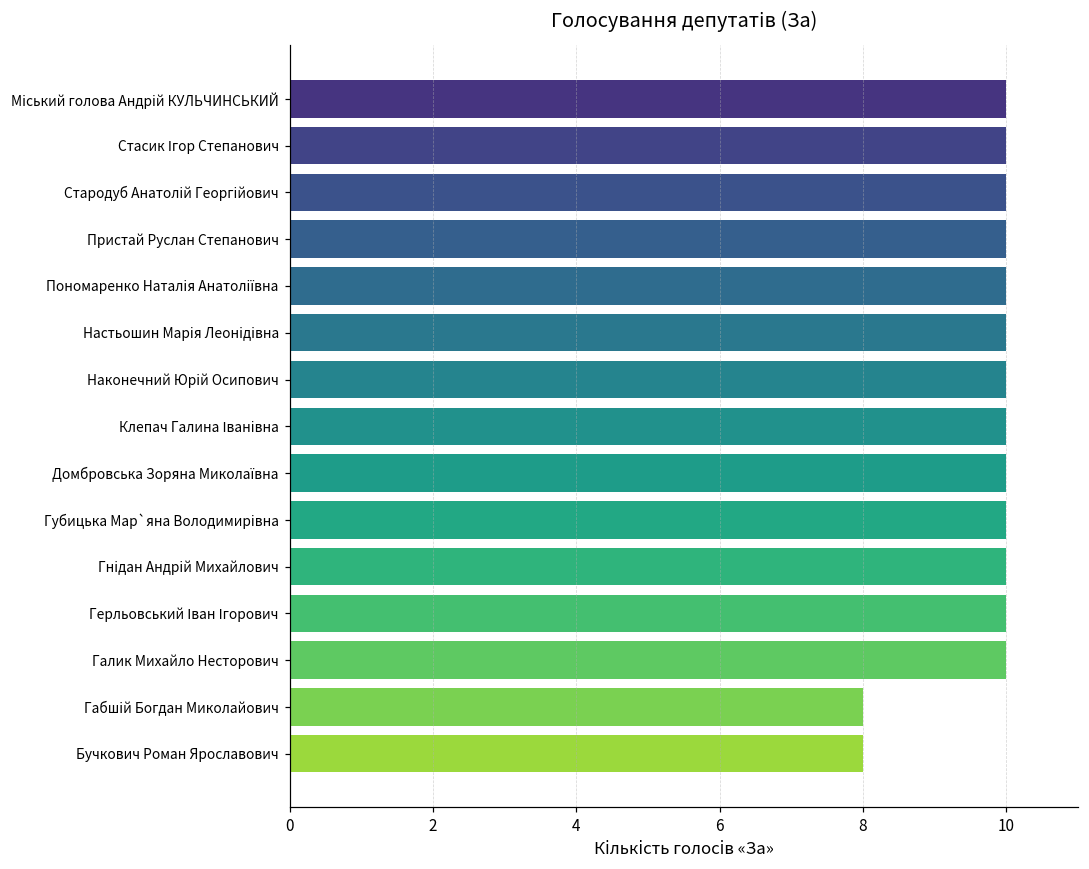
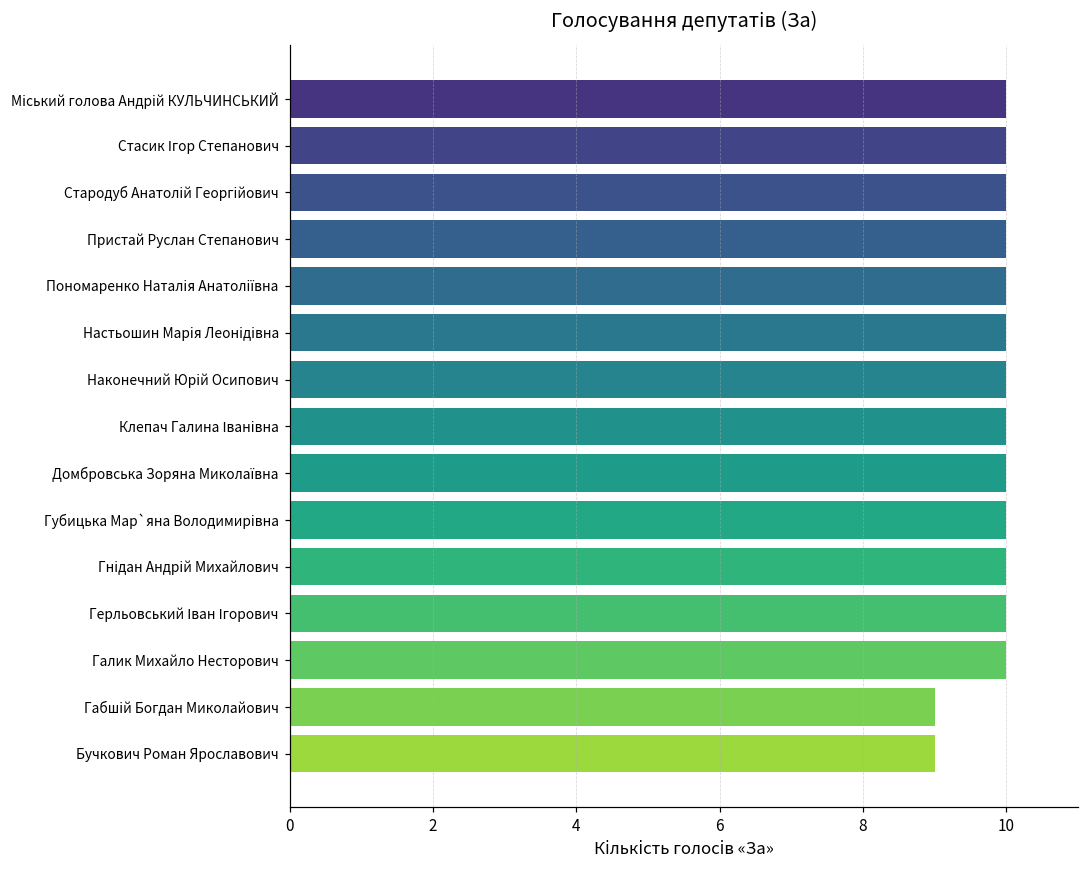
  {
    "Міський голова Андрій КУЛЬЧИНСЬКИЙ": 10,
    "Стасик Ігор Степанович": 10,
    "Стародуб Анатолій Георгійович": 10,
    "Пристай Руслан Степанович": 10,
    "Пономаренко Наталія Анатоліївна": 10,
    "Настьошин Марія Леонідівна": 10,
    "Наконечний Юрій Осипович": 10,
    "Клепач Галина Іванівна": 10,
    "Домбровська Зоряна Миколаївна": 10,
    "Губицька Мар`яна Володимирівна": 10,
    "Гнідан Андрій Михайлович": 10,
    "Герльовський Іван Ігорович": 10,
    "Галик Михайло Несторович": 10,
-   "Габшій Богдан Миколайович": 8,
-   "Бучкович Роман Ярославович": 8
+   "Габшій Богдан Миколайович": 9,
+   "Бучкович Роман Ярославович": 9
  }
